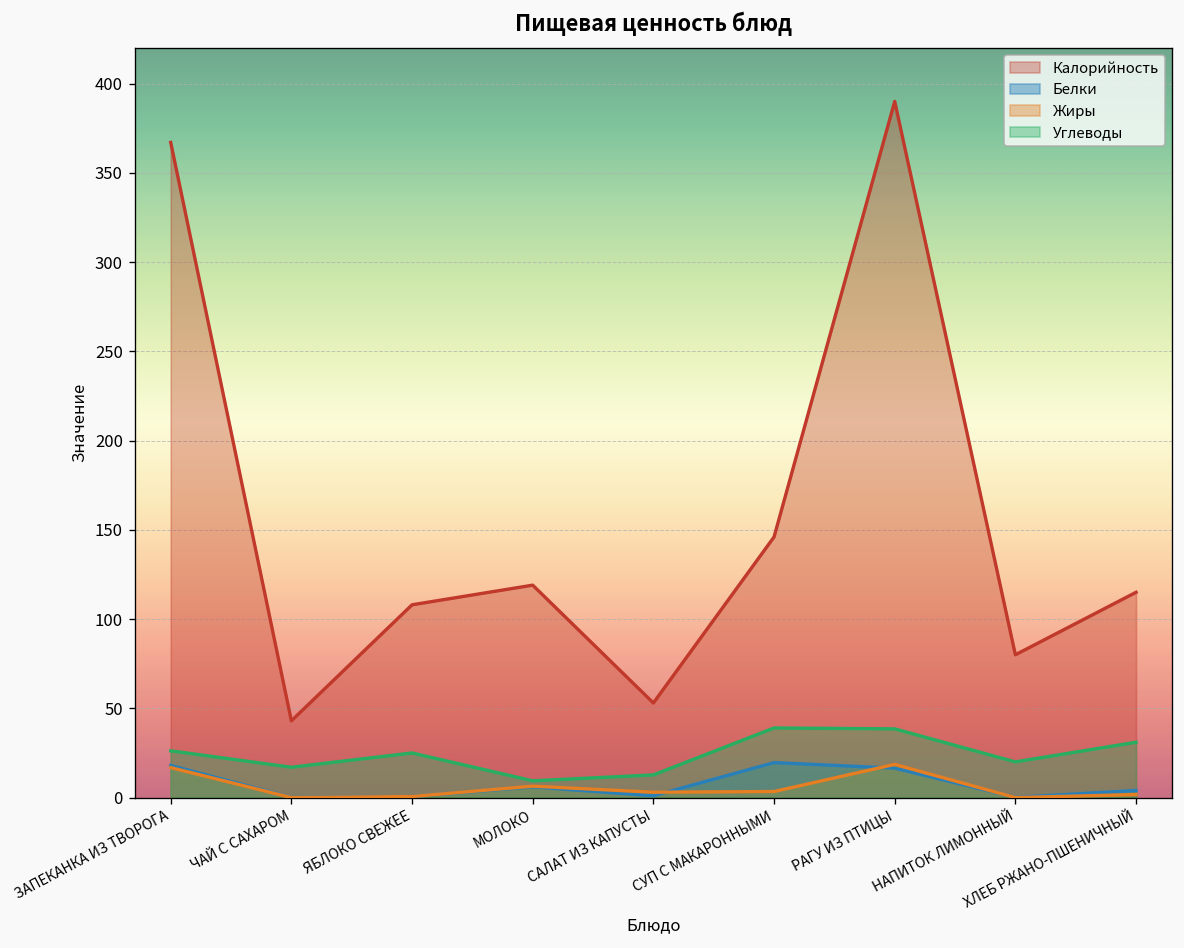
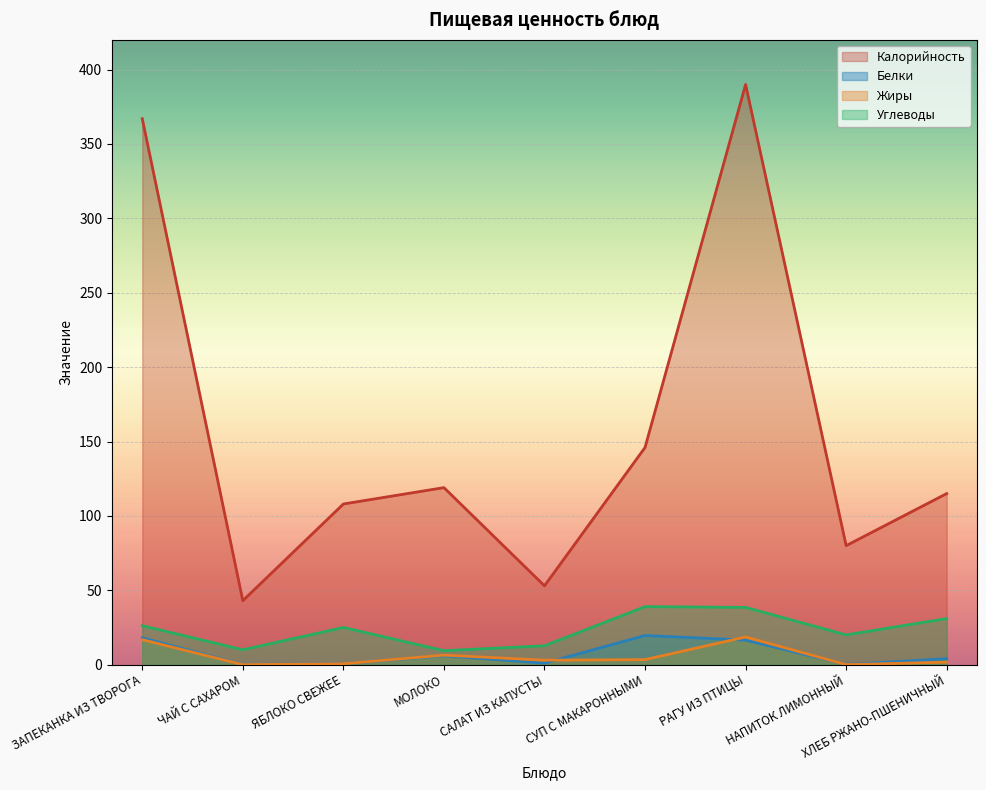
  {
    "Белки": {
      "САЛАТ ИЗ КАПУСТЫ": 1,
      "СУП С МАКАРОННЫМИ": 20,
      "РАГУ ИЗ ПТИЦЫ": 17,
      "ХЛЕБ РЖАНО-ПШЕНИЧНЫЙ": 4
    },
    "Углеводы": {
      "ЗАПЕКАНКА ИЗ ТВОРОГА": 26,
-     "ЧАЙ С САХАРОМ": 17,
+     "ЧАЙ С САХАРОМ": 10,
      "ЯБЛОКО СВЕЖЕЕ": 25,
      "МОЛОКО": 9,
      "САЛАТ ИЗ КАПУСТЫ": 13,
      "СУП С МАКАРОННЫМИ": 39,
      "РАГУ ИЗ ПТИЦЫ": 39,
      "НАПИТОК ЛИМОННЫЙ": 20,
      "ХЛЕБ РЖАНО-ПШЕНИЧНЫЙ": 31
    }
  }
